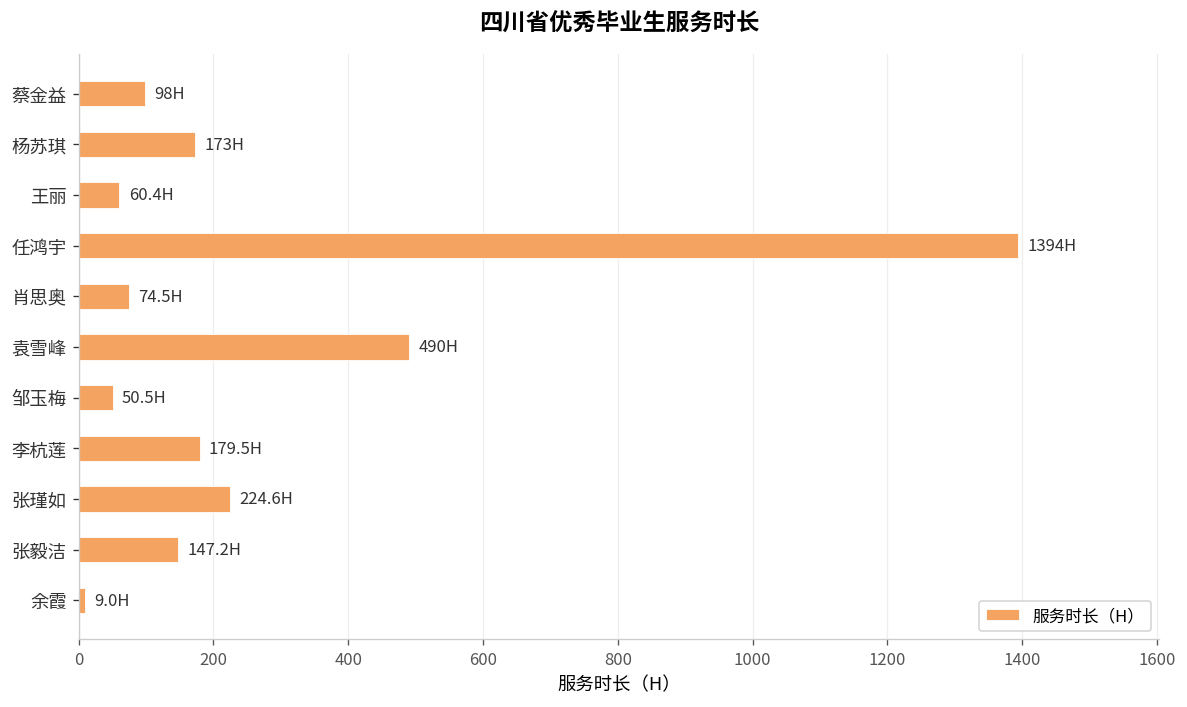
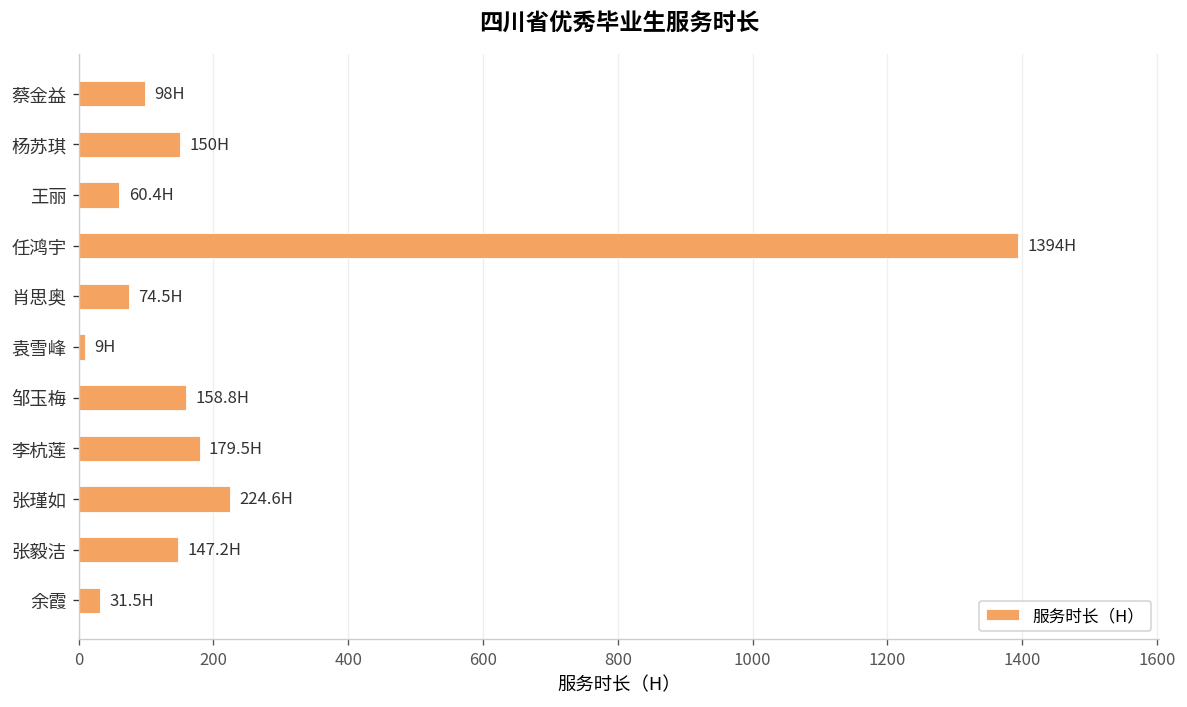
  {
    "蔡金益": "98H",
-   "杨苏琪": "173H",
+   "杨苏琪": "150H",
    "王丽": "60.4H",
    "任鸿宇": "1394H",
    "肖思奥": "74.5H",
-   "袁雪峰": "490H",
-   "邹玉梅": "50.5H",
+   "袁雪峰": "9H",
+   "邹玉梅": "158.8H",
    "李杭莲": "179.5H",
    "张瑾如": "224.6H",
    "张毅洁": "147.2H",
-   "余霞": "9.0H"
+   "余霞": "31.5H"
  }
